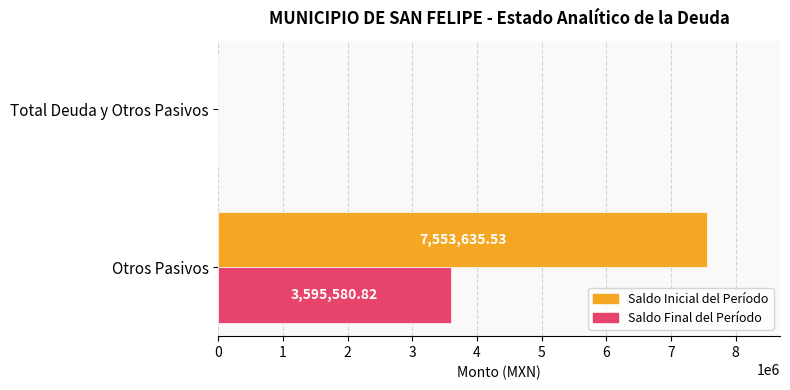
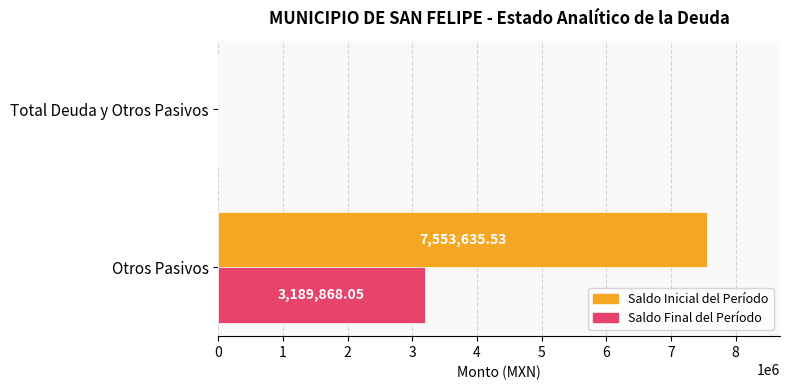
  {
    "Saldo Inicial del Período": {
      "Otros Pasivos": "7,553,635.53"
    },
    "Saldo Final del Período": {
-     "Otros Pasivos": "3,595,580.82"
+     "Otros Pasivos": "3,189,868.05"
    }
  }
